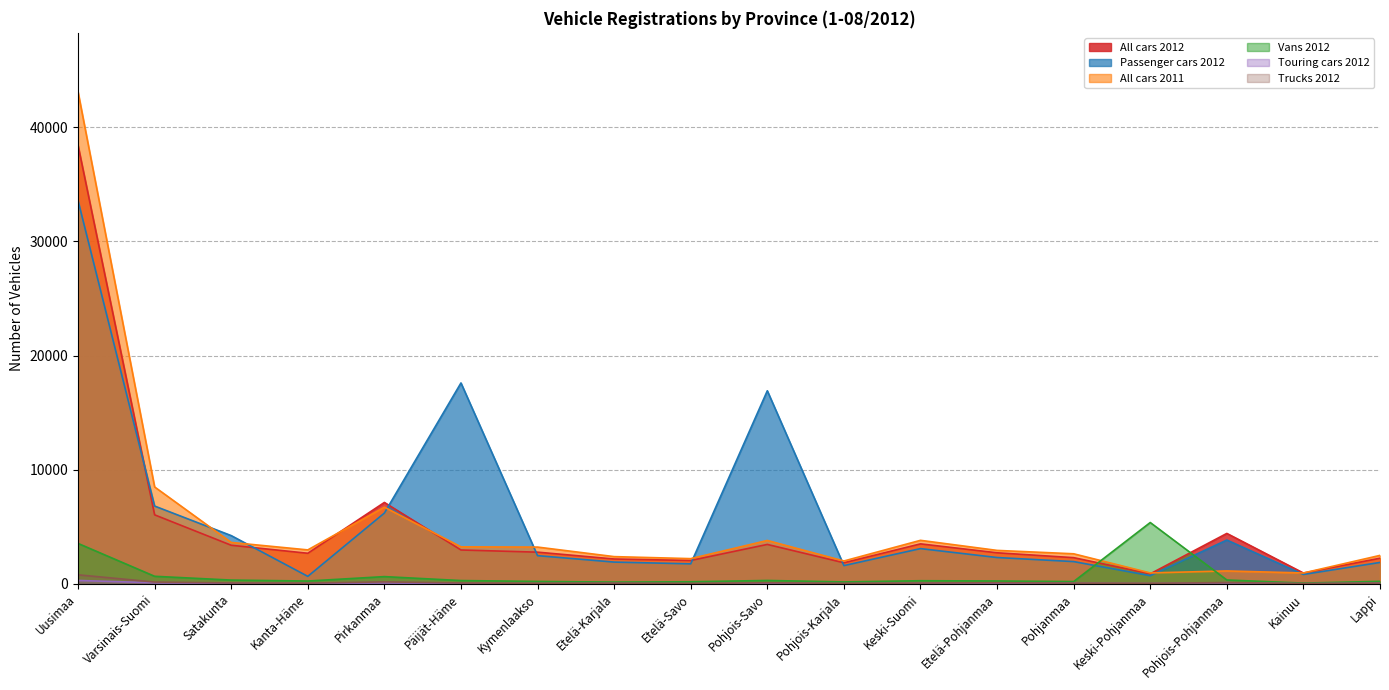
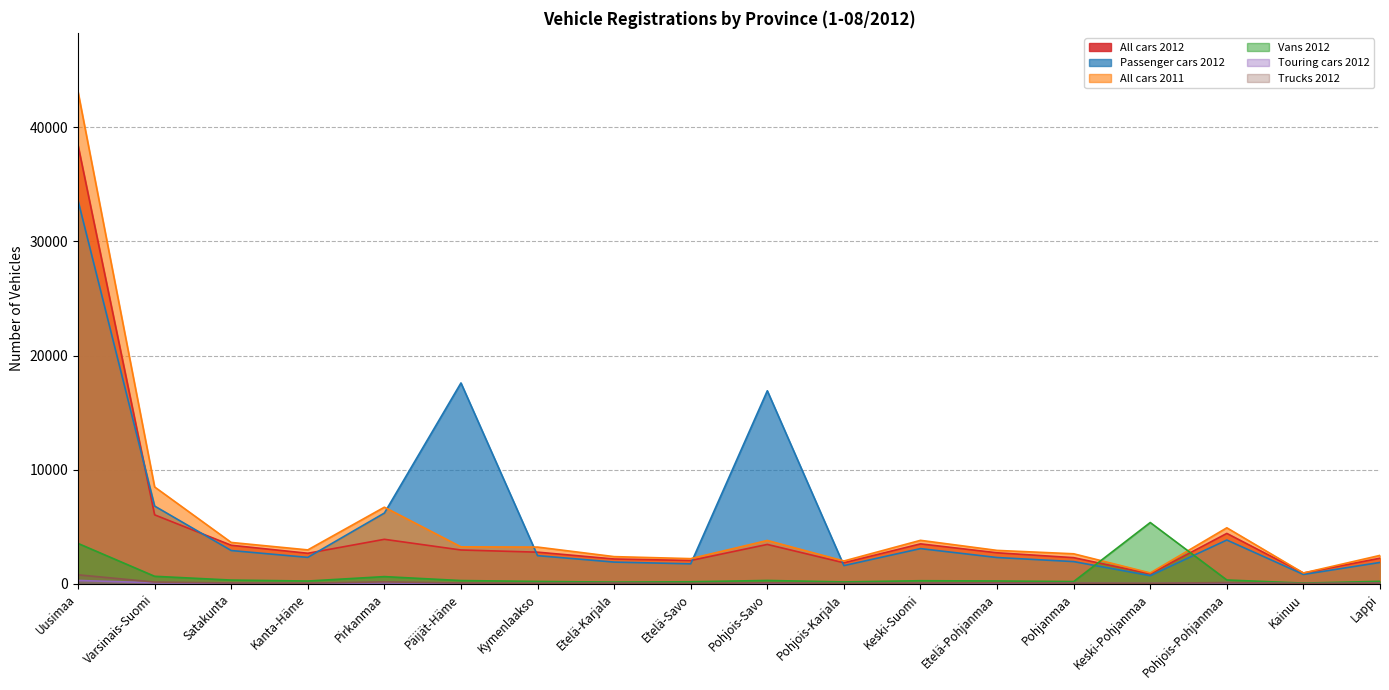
  {
    "All cars 2012": {
      "Uusimaa": 38400,
      "Varsinais-Suomi": 6100,
      "Satakunta": 3400,
      "Kanta-Häme": 2700,
-     "Pirkanmaa": 7100,
+     "Pirkanmaa": 3900,
      "Päijät-Häme": 3000,
      "Kymenlaakso": 2800,
      "Pohjois-Savo": 3500,
      "Keski-Suomi": 3500,
      "Pohjanmaa": 2300,
      "Pohjois-Pohjanmaa": 4400,
      "Lappi": 2300
    },
    "Passenger cars 2012": {
      "Uusimaa": 33600,
      "Varsinais-Suomi": 6800,
-     "Satakunta": 4200,
-     "Kanta-Häme": 700,
+     "Satakunta": 2900,
+     "Kanta-Häme": 2300,
      "Pirkanmaa": 6200,
      "Päijät-Häme": 17600,
      "Kymenlaakso": 2500,
      "Etelä-Karjala": 1900,
      "Etelä-Savo": 1800,
      "Pohjois-Savo": 16900,
      "Pohjois-Karjala": 1600,
      "Keski-Suomi": 3100,
      "Etelä-Pohjanmaa": 2300,
      "Pohjanmaa": 2000,
      "Pohjois-Pohjanmaa": 3800,
      "Lappi": 1900
    },
    "All cars 2011": {
      "Uusimaa": 43100,
      "Varsinais-Suomi": 8500,
      "Satakunta": 3600,
      "Kanta-Häme": 3000,
      "Pirkanmaa": 6700,
      "Päijät-Häme": 3200,
      "Kymenlaakso": 3200,
      "Pohjois-Savo": 3800,
      "Keski-Suomi": 3800,
      "Pohjanmaa": 2600,
-     "Pohjois-Pohjanmaa": 1100,
+     "Pohjois-Pohjanmaa": 4900,
      "Lappi": 2500
    },
    "Vans 2012": {
      "Uusimaa": 3500,
      "Varsinais-Suomi": 700,
      "Satakunta": 300,
      "Pirkanmaa": 600,
      "Keski-Pohjanmaa": 5400,
      "Pohjois-Pohjanmaa": 300
    }
  }
